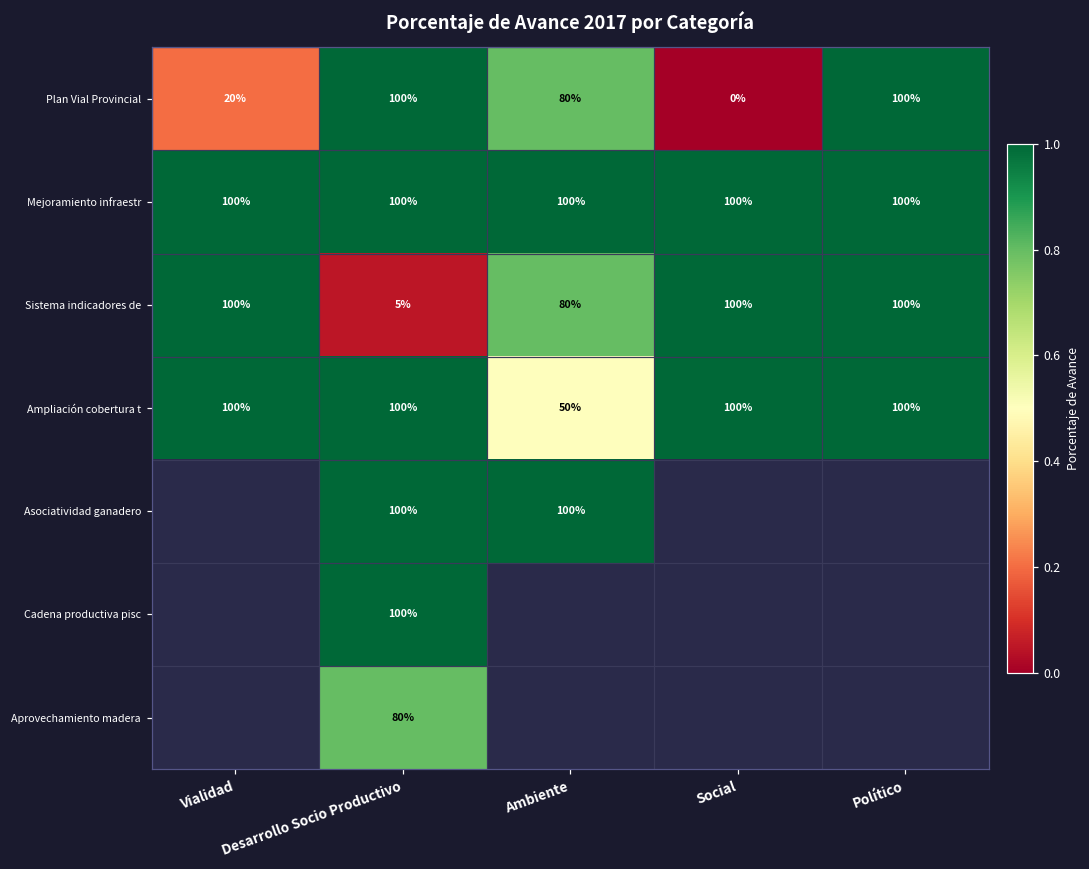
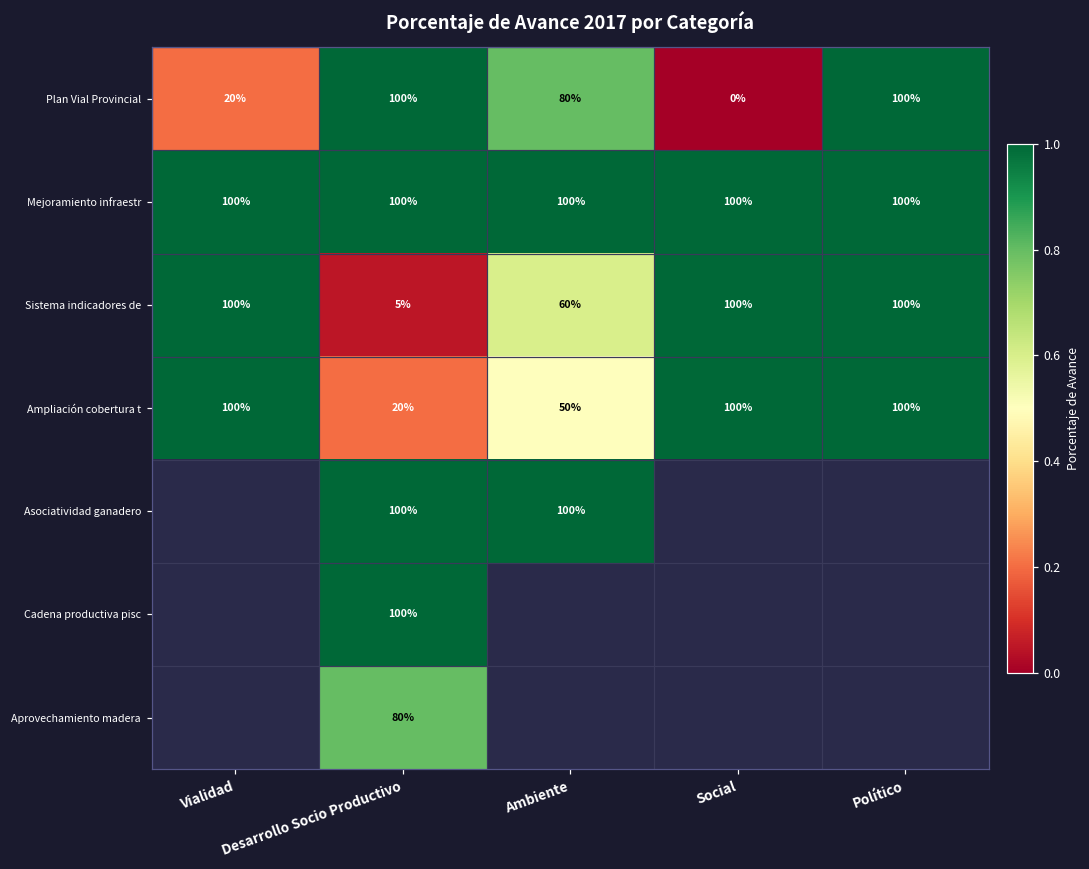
  {
    "Plan Vial Provincial": {
      "Vialidad": "20%",
      "Desarrollo Socio Productivo": "100%",
      "Ambiente": "80%",
      "Social": "0%",
      "Político": "100%"
    },
    "Mejoramiento infraestr": {
      "Vialidad": "100%",
      "Desarrollo Socio Productivo": "100%",
      "Ambiente": "100%",
      "Social": "100%",
      "Político": "100%"
    },
    "Sistema indicadores de": {
      "Vialidad": "100%",
      "Desarrollo Socio Productivo": "5%",
-     "Ambiente": "80%",
+     "Ambiente": "60%",
      "Social": "100%",
      "Político": "100%"
    },
    "Ampliación cobertura t": {
      "Vialidad": "100%",
-     "Desarrollo Socio Productivo": "100%",
+     "Desarrollo Socio Productivo": "20%",
      "Ambiente": "50%",
      "Social": "100%",
      "Político": "100%"
    },
    "Asociatividad ganadero": {
      "Desarrollo Socio Productivo": "100%",
      "Ambiente": "100%"
    },
    "Cadena productiva pisc": {
      "Desarrollo Socio Productivo": "100%"
    },
    "Aprovechamiento madera": {
      "Desarrollo Socio Productivo": "80%"
    }
  }
